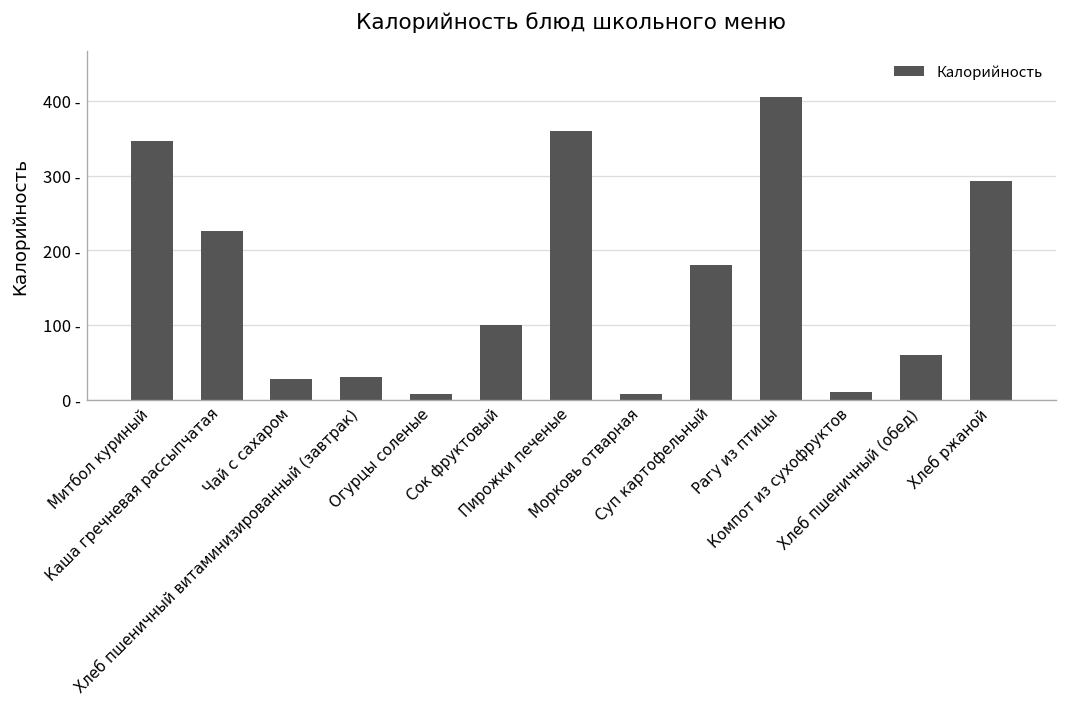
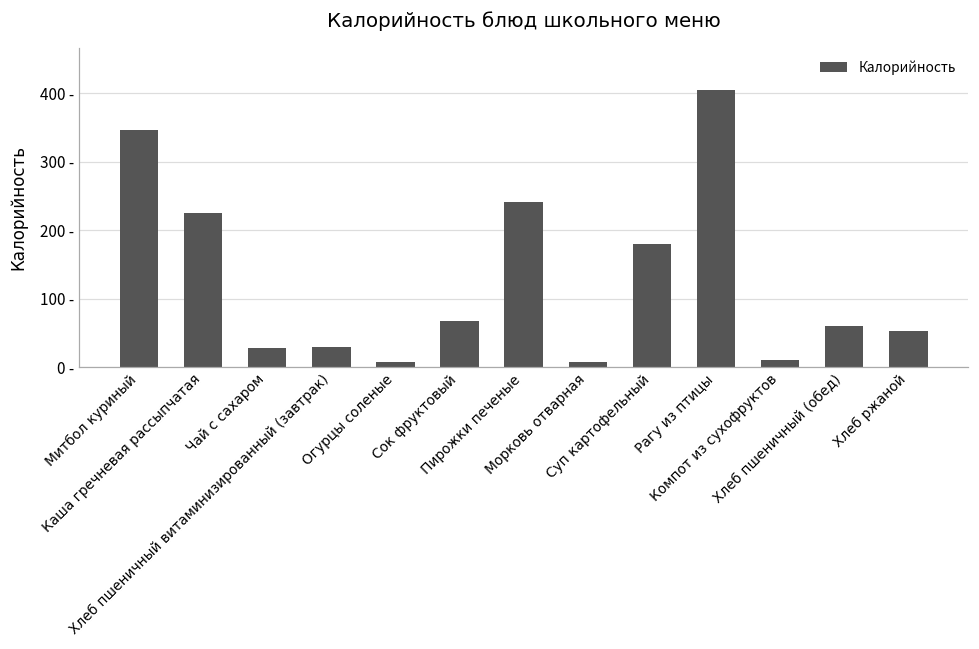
  {
    "Митбол куриный": "350 -",
    "Каша гречневая рассыпчатая": "230 -",
    "Чай с сахаром": "30 -",
    "Хлеб пшеничный витаминизированный (завтрак)": "30 -",
    "Огурцы соленые": "10 -",
-   "Сок фруктовый": "100 -",
-   "Пирожки печеные": "360 -",
+   "Сок фруктовый": "70 -",
+   "Пирожки печеные": "240 -",
    "Морковь отварная": "10 -",
    "Суп картофельный": "180 -",
    "Рагу из птицы": "410 -",
    "Компот из сухофруктов": "10 -",
    "Хлеб пшеничный (обед)": "60 -",
-   "Хлеб ржаной": "290 -"
+   "Хлеб ржаной": "50 -"
  }
